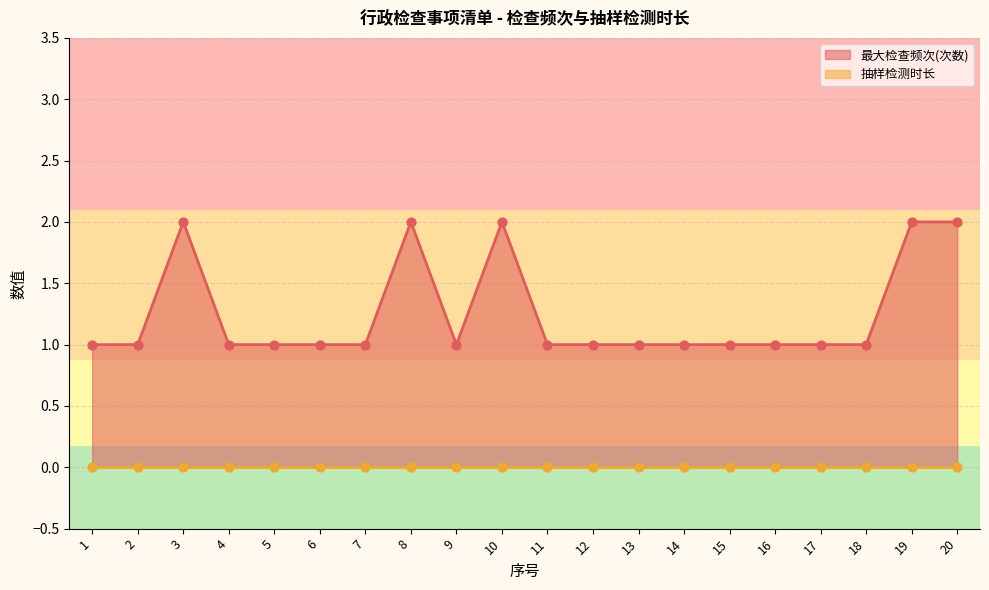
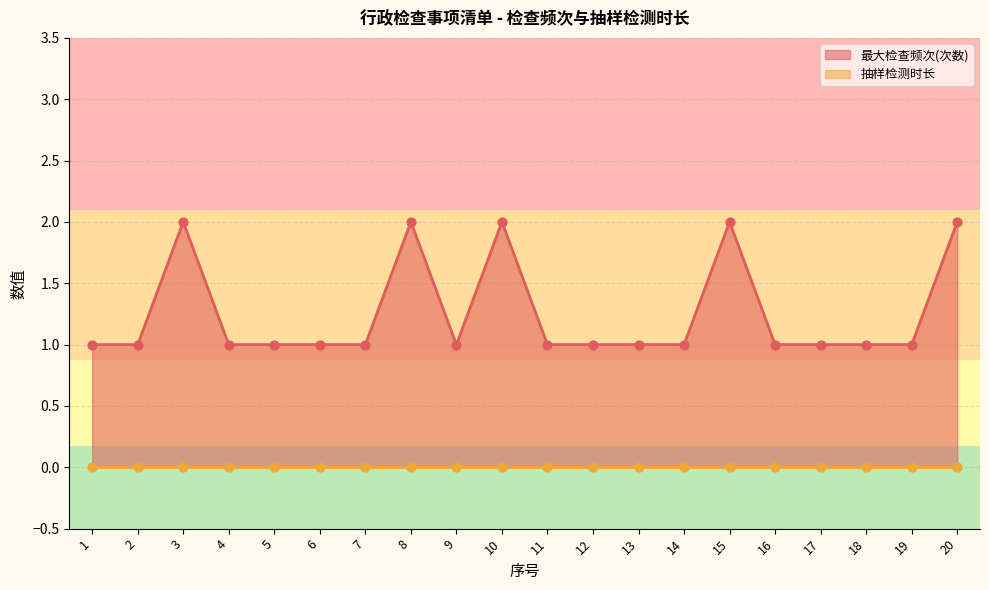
  {
    "最大检查频次(次数)": {
      "1": 1,
      "2": 1,
      "3": 2,
      "4": 1,
      "5": 1,
      "6": 1,
      "7": 1,
      "8": 2,
      "9": 1,
      "10": 2,
      "11": 1,
      "12": 1,
      "13": 1,
      "14": 1,
-     "15": 1,
+     "15": 2,
      "16": 1,
      "17": 1,
      "18": 1,
-     "19": 2,
+     "19": 1,
      "20": 2
    },
    "抽样检测时长": {
      "1": 0,
      "2": 0,
      "3": 0,
      "4": 0,
      "5": 0,
      "6": 0,
      "7": 0,
      "8": 0,
      "9": 0,
      "10": 0,
      "11": 0,
      "12": 0,
      "13": 0,
      "14": 0,
      "15": 0,
      "16": 0,
      "17": 0,
      "18": 0,
      "19": 0,
      "20": 0
    }
  }
